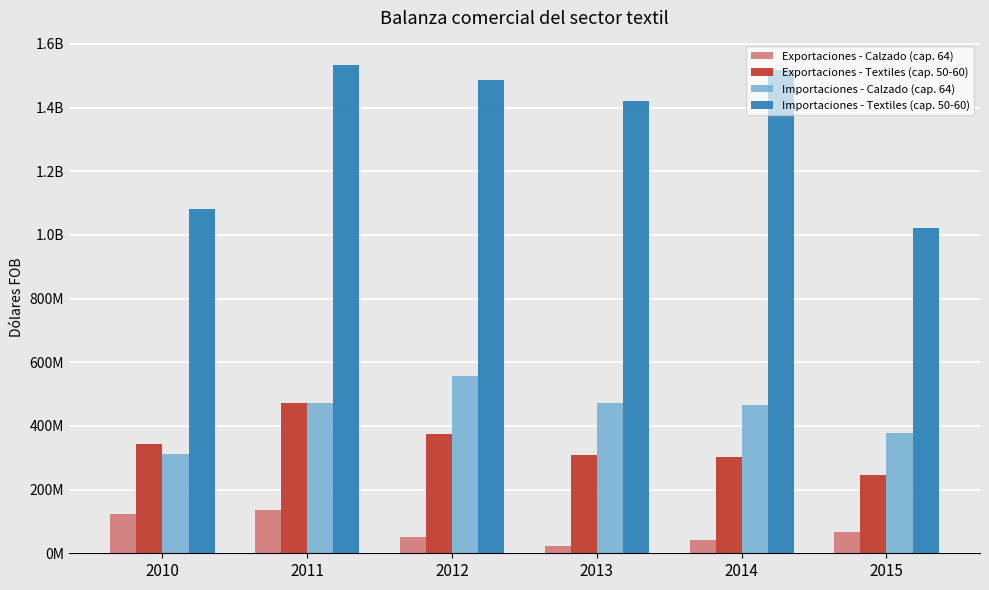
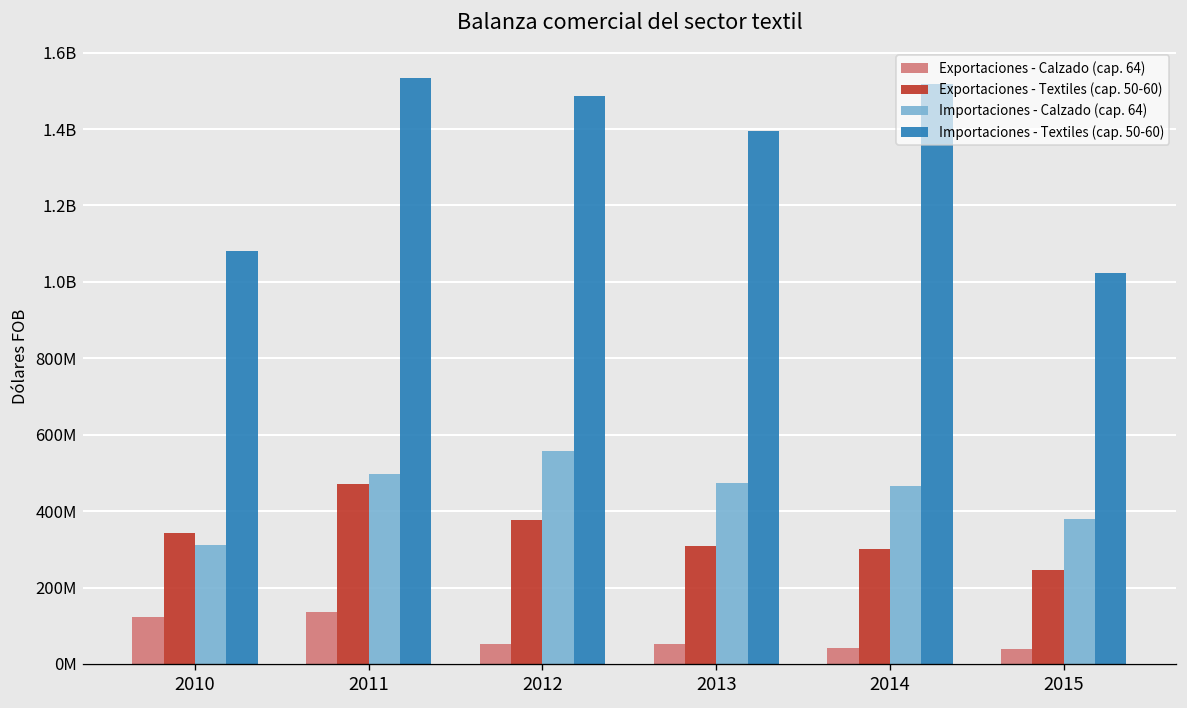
  {
    "Exportaciones - Calzado (cap. 64)": {
      "2010": 120000000,
      "2011": 130000000,
      "2012": 50000000,
-     "2013": 20000000,
+     "2013": 50000000,
      "2014": 40000000,
-     "2015": 70000000
+     "2015": 40000000
    },
    "Exportaciones - Textiles (cap. 50-60)": {
      "2010": 340000000,
      "2011": 470000000,
      "2012": 380000000,
      "2013": 310000000,
      "2014": 300000000,
      "2015": 250000000
    },
    "Importaciones - Calzado (cap. 64)": {
      "2010": 310000000,
-     "2011": 470000000,
+     "2011": 500000000,
      "2012": 560000000,
      "2013": 470000000,
      "2014": 460000000,
      "2015": 380000000
    },
    "Importaciones - Textiles (cap. 50-60)": {
      "2010": 1080000000,
      "2011": 1530000000,
      "2012": 1490000000,
-     "2013": 1420000000,
+     "2013": 1390000000,
      "2015": 1020000000
    }
  }
